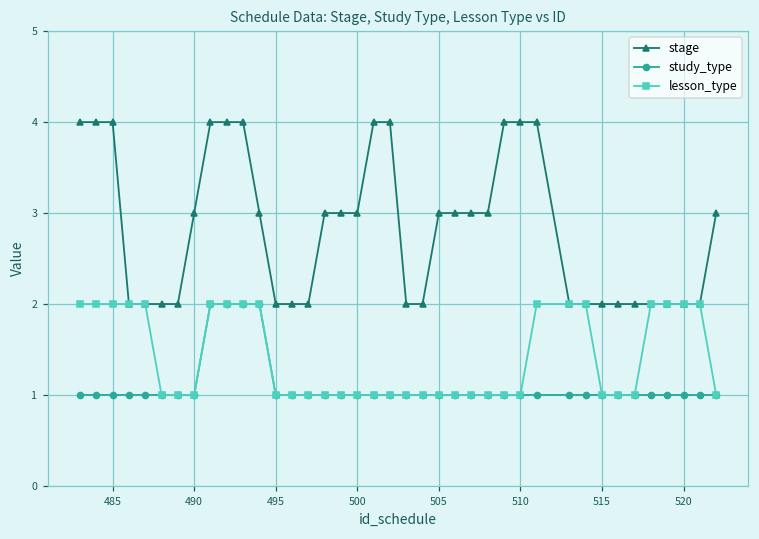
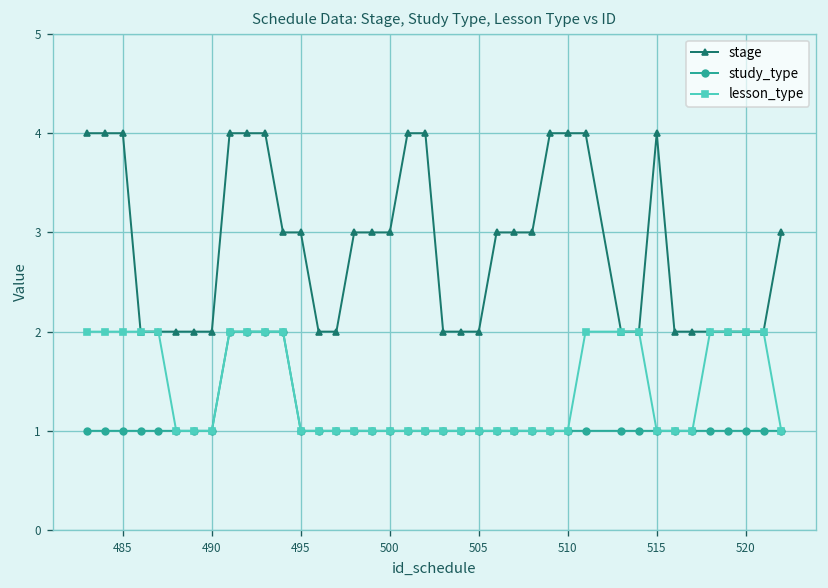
  {
    "stage": {
      "485": 4,
-     "490": 3,
-     "495": 2,
+     "490": 2,
+     "495": 3,
      "500": 3,
-     "505": 3,
+     "505": 2,
      "510": 4,
-     "515": 2
+     "515": 4
    },
    "study_type": {
      "485": 1,
      "520": 1
    },
    "lesson_type": {
      "485": 2
    }
  }
